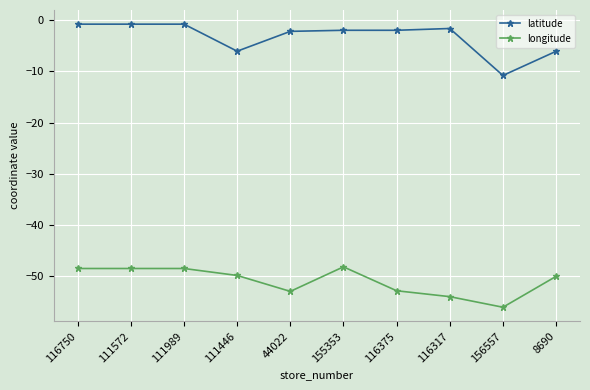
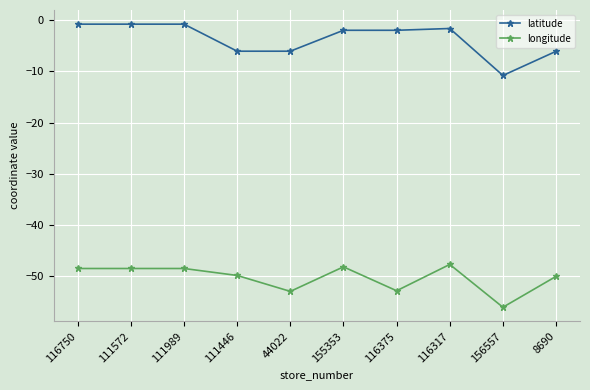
  {
    "latitude": {
      "116750": -1,
      "111572": -1,
      "111989": -1,
      "111446": -6,
-     "44022": -2,
+     "44022": -6,
      "155353": -2,
      "116375": -2,
      "116317": -2,
      "156557": -11,
      "8690": -6
    },
    "longitude": {
      "116750": -49,
      "111572": -49,
      "111989": -49,
      "111446": -50,
      "44022": -53,
      "155353": -48,
      "116375": -53,
-     "116317": -54,
+     "116317": -48,
      "156557": -56,
      "8690": -50
    }
  }
